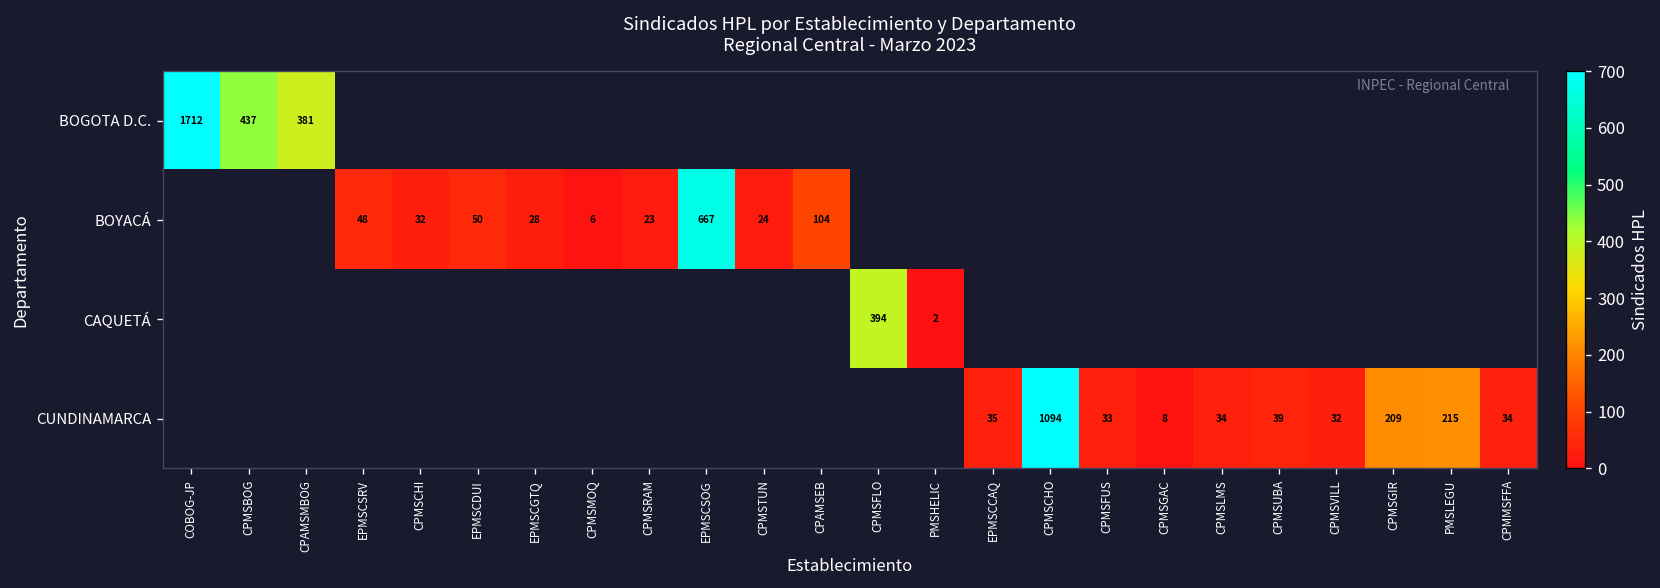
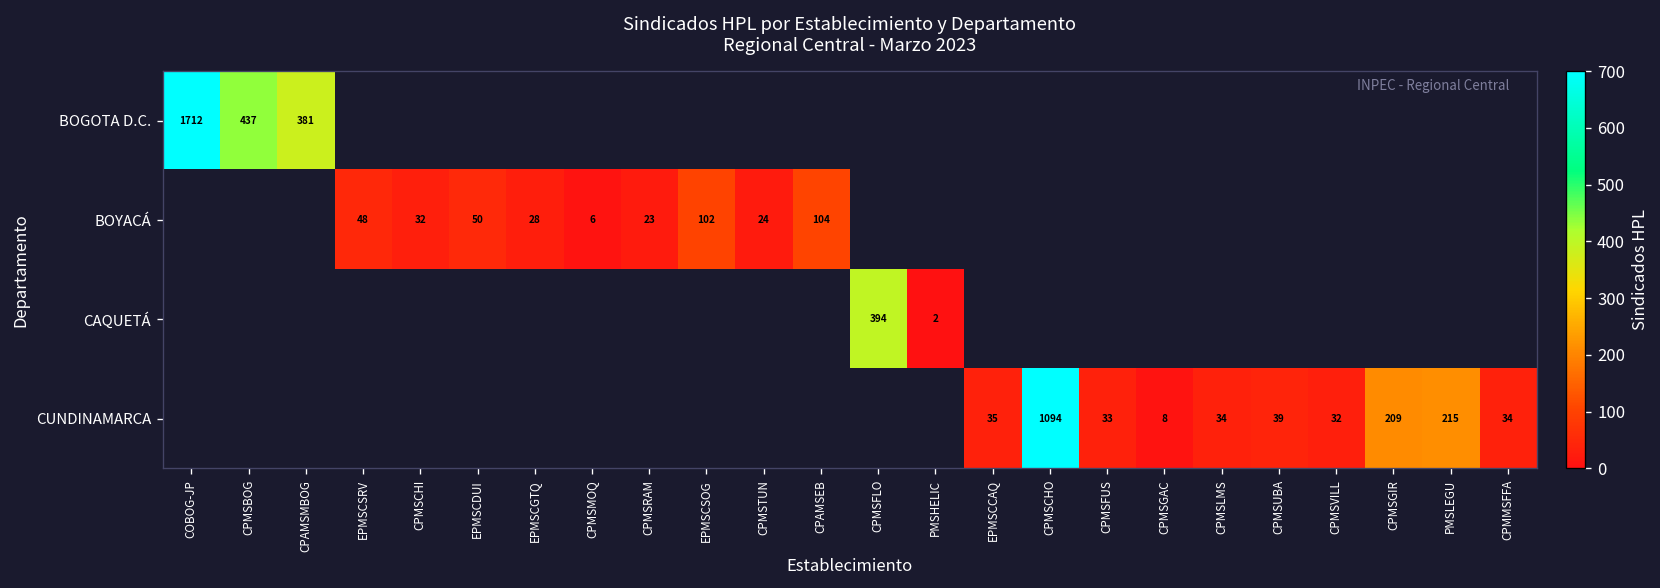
  {
    "BOGOTA D.C.": {
      "COBOG-JP": 1712,
      "CPMSBOG": 437,
      "CPAMSMBOG": 381
    },
    "BOYACÁ": {
      "EPMSCSRV": 48,
      "CPMSCHI": 32,
      "EPMSCDUI": 50,
      "EPMSCGTQ": 28,
      "CPMSMOQ": 6,
      "CPMSRAM": 23,
-     "EPMSCSOG": 667,
+     "EPMSCSOG": 102,
      "CPMSTUN": 24,
      "CPAMSEB": 104
    },
    "CAQUETÁ": {
      "CPMSFLO": 394,
      "PMSHELIC": 2
    },
    "CUNDINAMARCA": {
      "EPMSCCAQ": 35,
      "CPMSCHO": 1094,
      "CPMSFUS": 33,
      "CPMSGAC": 8,
      "CPMSLMS": 34,
      "CPMSUBA": 39,
      "CPMSVILL": 32,
      "CPMSGIR": 209,
      "PMSLEGU": 215,
      "CPMMSFFA": 34
    }
  }
